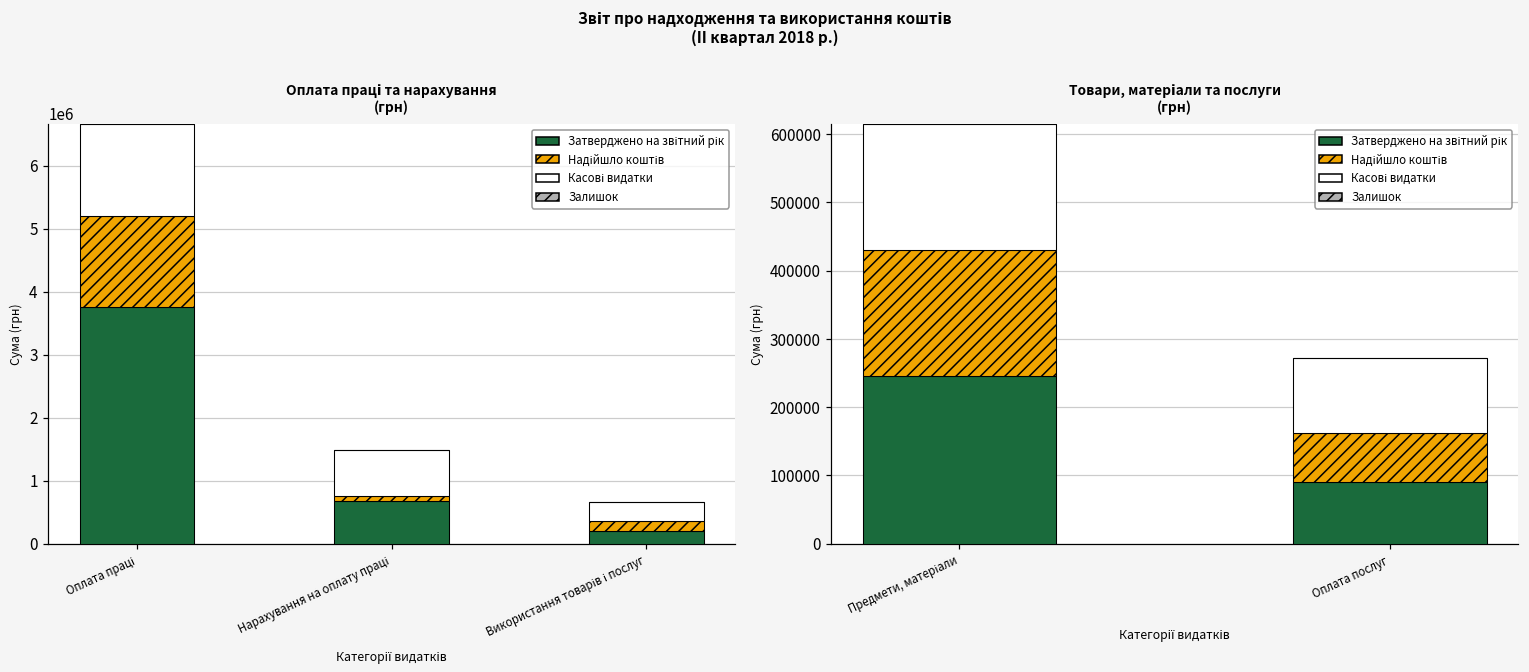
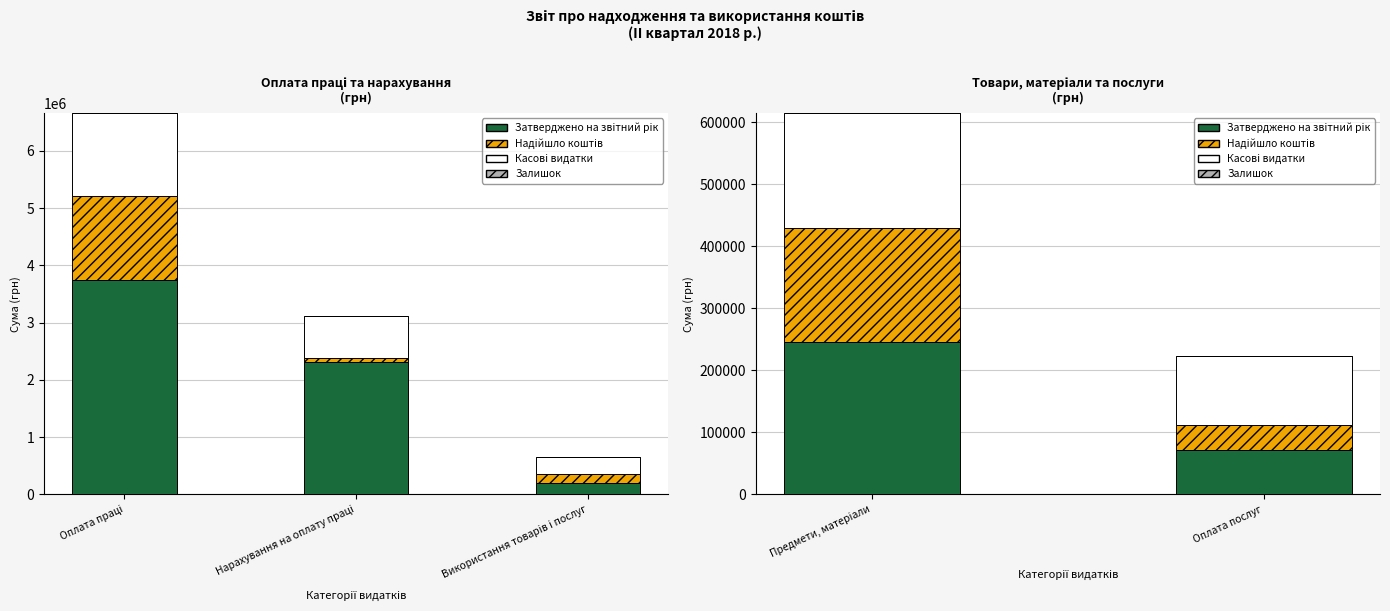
  {
    "Оплата праці та нарахування (грн)": {
      "Затверджено на звітний рік": {
        "Оплата праці": 3800000,
-       "Нарахування на оплату праці": 700000,
+       "Нарахування на оплату праці": 2300000,
        "Використання товарів і послуг": 200000
      },
      "Надійшло коштів": {
        "Оплата праці": 1500000,
        "Нарахування на оплату праці": 100000,
        "Використання товарів і послуг": 200000
      },
      "Залишок": {
        "Оплата праці": 1500000,
        "Нарахування на оплату праці": 700000,
        "Використання товарів і послуг": 300000
      }
    },
    "Товари, матеріали та послуги (грн)": {
      "Затверджено на звітний рік": {
        "Предмети, матеріали": 250000,
-       "Оплата послуг": 90000
+       "Оплата послуг": 70000
      },
      "Надійшло коштів": {
        "Предмети, матеріали": 180000,
-       "Оплата послуг": 70000
+       "Оплата послуг": 40000
      },
      "Залишок": {
        "Предмети, матеріали": 180000,
        "Оплата послуг": 110000
      }
    }
  }
